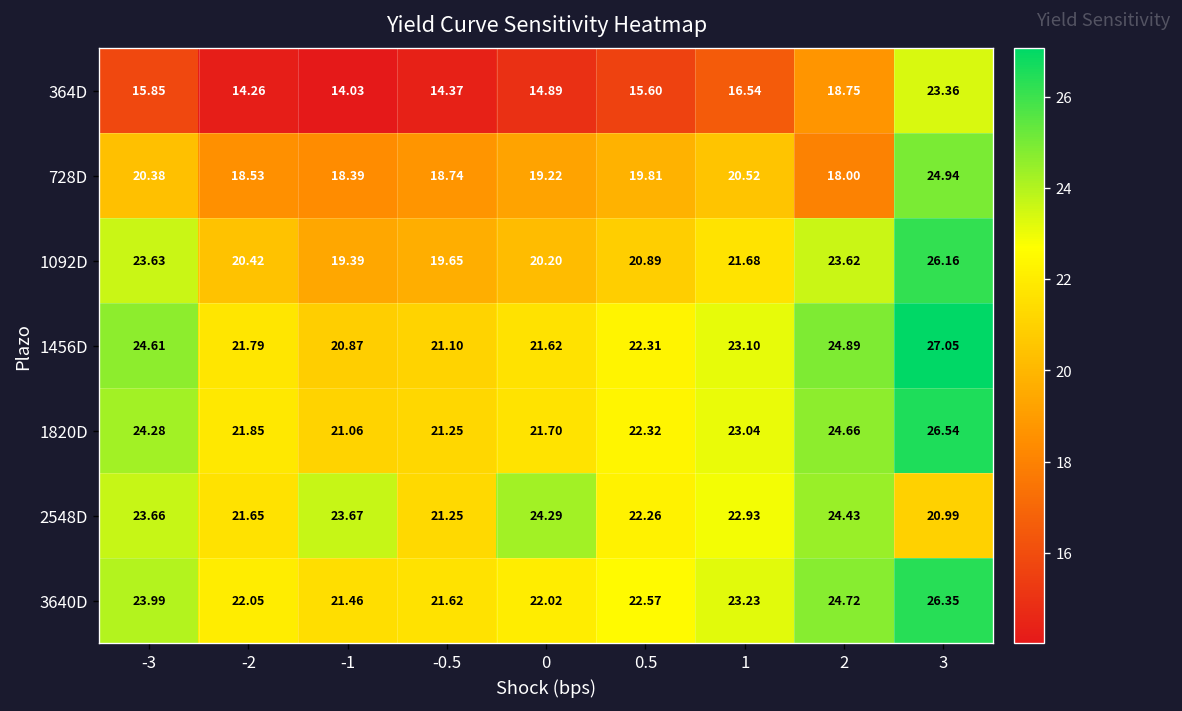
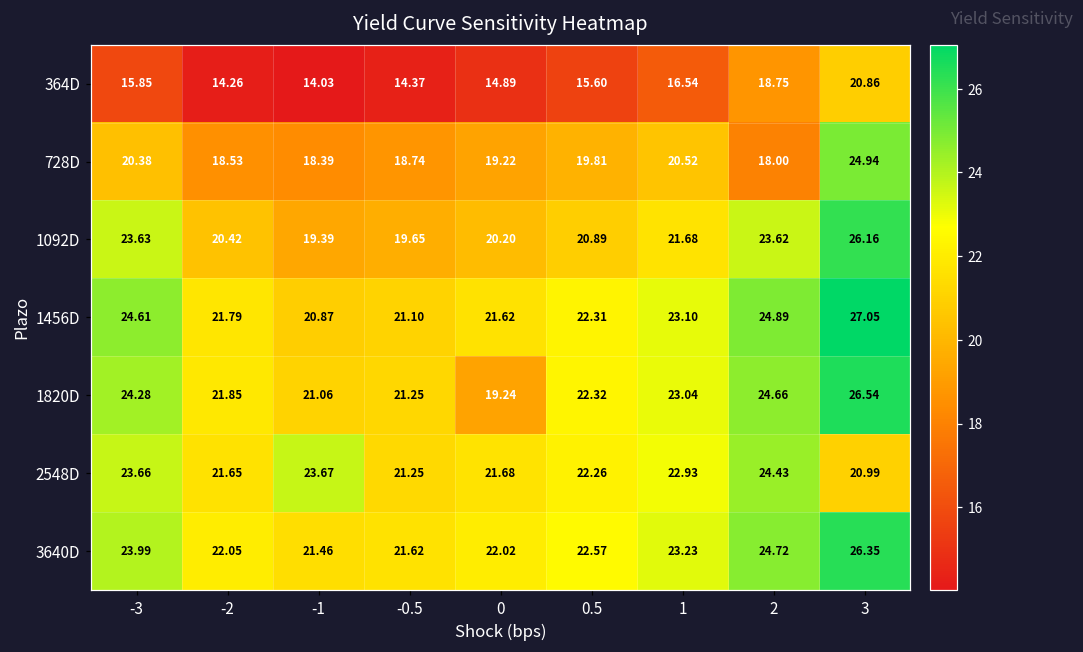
  {
    "364D": {
      "-3": 15.85,
      "-2": 14.26,
      "-1": 14.03,
      "-0.5": 14.37,
      "0": 14.89,
      "0.5": 15.60,
      "1": 16.54,
      "2": 18.75,
-     "3": 23.36
+     "3": 20.86
    },
    "728D": {
      "-3": 20.38,
      "-2": 18.53,
      "-1": 18.39,
      "-0.5": 18.74,
      "0": 19.22,
      "0.5": 19.81,
      "1": 20.52,
      "2": 18.00,
      "3": 24.94
    },
    "1092D": {
      "-3": 23.63,
      "-2": 20.42,
      "-1": 19.39,
      "-0.5": 19.65,
      "0": 20.20,
      "0.5": 20.89,
      "1": 21.68,
      "2": 23.62,
      "3": 26.16
    },
    "1456D": {
      "-3": 24.61,
      "-2": 21.79,
      "-1": 20.87,
      "-0.5": 21.10,
      "0": 21.62,
      "0.5": 22.31,
      "1": 23.10,
      "2": 24.89,
      "3": 27.05
    },
    "1820D": {
      "-3": 24.28,
      "-2": 21.85,
      "-1": 21.06,
      "-0.5": 21.25,
-     "0": 21.70,
+     "0": 19.24,
      "0.5": 22.32,
      "1": 23.04,
      "2": 24.66,
      "3": 26.54
    },
    "2548D": {
      "-3": 23.66,
      "-2": 21.65,
      "-1": 23.67,
      "-0.5": 21.25,
-     "0": 24.29,
+     "0": 21.68,
      "0.5": 22.26,
      "1": 22.93,
      "2": 24.43,
      "3": 20.99
    },
    "3640D": {
      "-3": 23.99,
      "-2": 22.05,
      "-1": 21.46,
      "-0.5": 21.62,
      "0": 22.02,
      "0.5": 22.57,
      "1": 23.23,
      "2": 24.72,
      "3": 26.35
    }
  }
